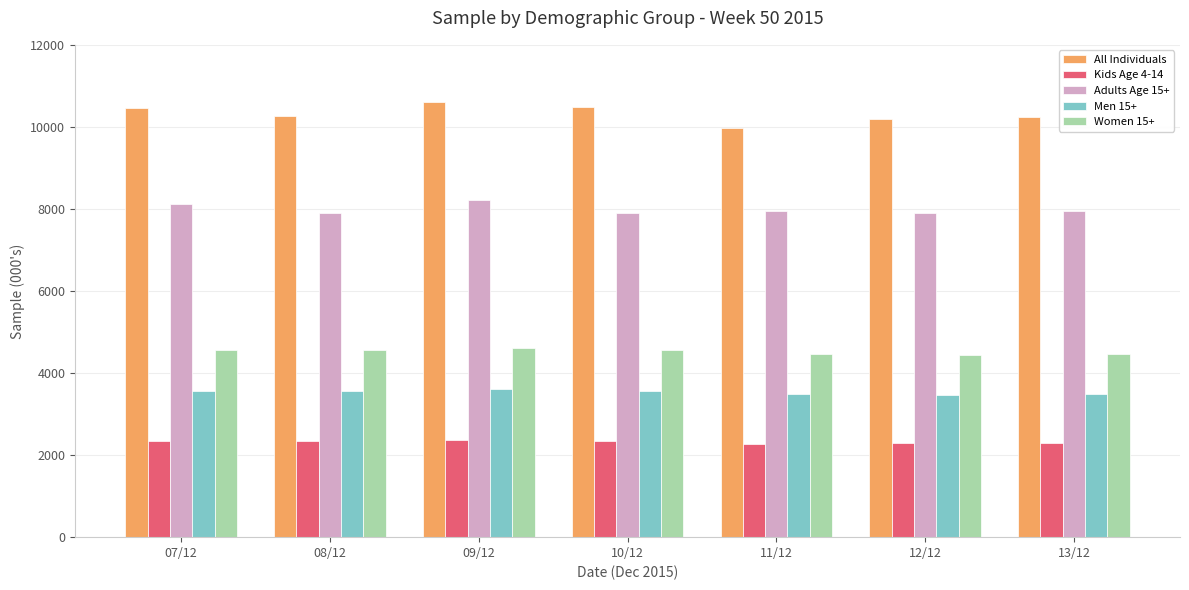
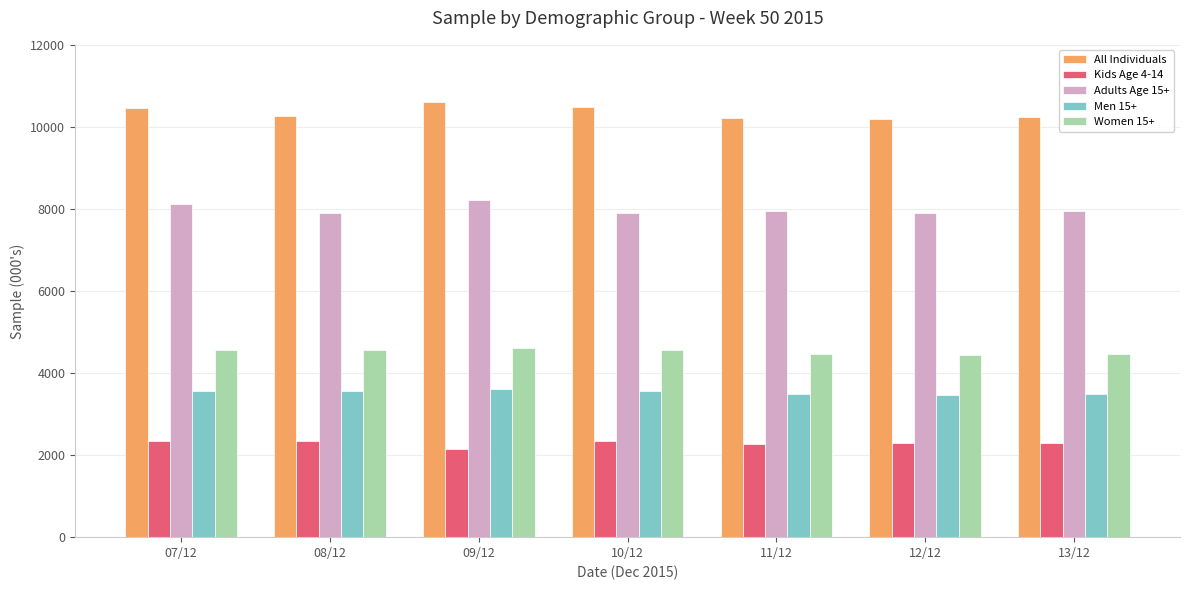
  {
    "All Individuals": {
      "07/12": 10500,
      "08/12": 10300,
      "09/12": 10600,
      "10/12": 10500,
-     "11/12": 10000,
+     "11/12": 10200,
      "12/12": 10200,
      "13/12": 10200
    },
    "Kids Age 4-14": {
      "07/12": 2300,
      "08/12": 2400,
-     "09/12": 2400,
+     "09/12": 2100,
      "10/12": 2300,
      "11/12": 2300,
      "12/12": 2300,
      "13/12": 2300
    },
    "Adults Age 15+": {
      "07/12": 8100,
      "08/12": 7900,
      "09/12": 8200,
      "10/12": 7900,
      "11/12": 8000,
      "12/12": 7900,
      "13/12": 8000
    }
  }
